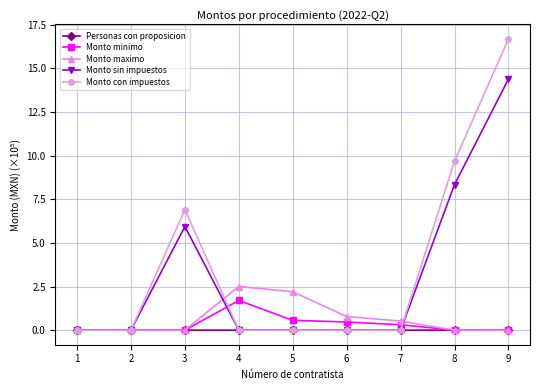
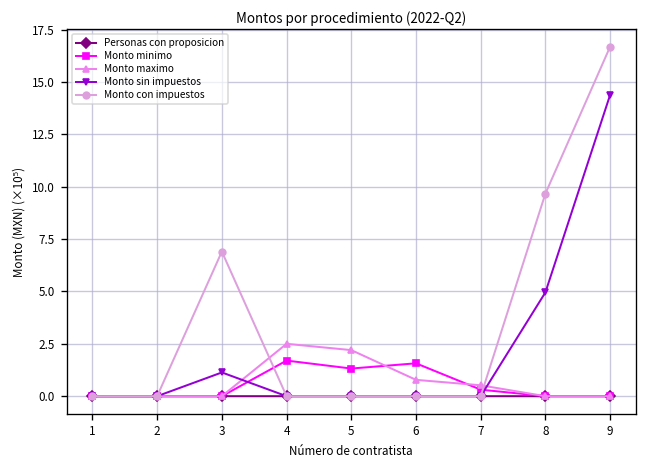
  {
    "Monto minimo": {
      "4": 1.7,
-     "5": 0.6,
-     "6": 0.5,
+     "5": 1.3,
+     "6": 1.6,
      "7": 0.3
    },
    "Monto sin impuestos": {
-     "3": 5.9,
-     "8": 8.3,
+     "3": 1.1,
+     "8": 5.0,
      "9": 14.4
    }
  }
